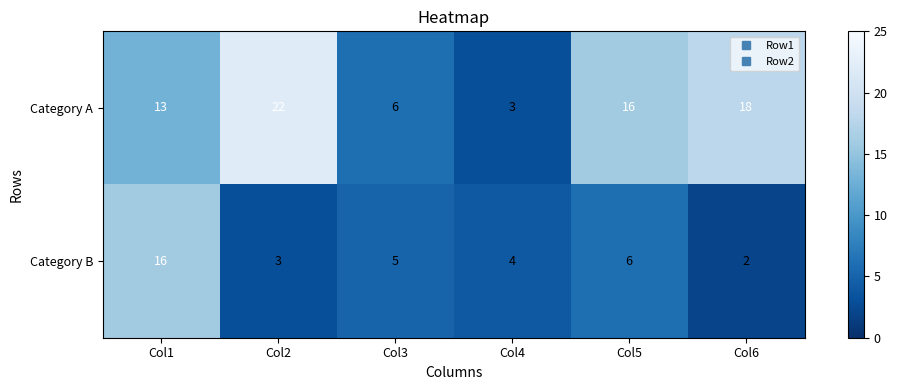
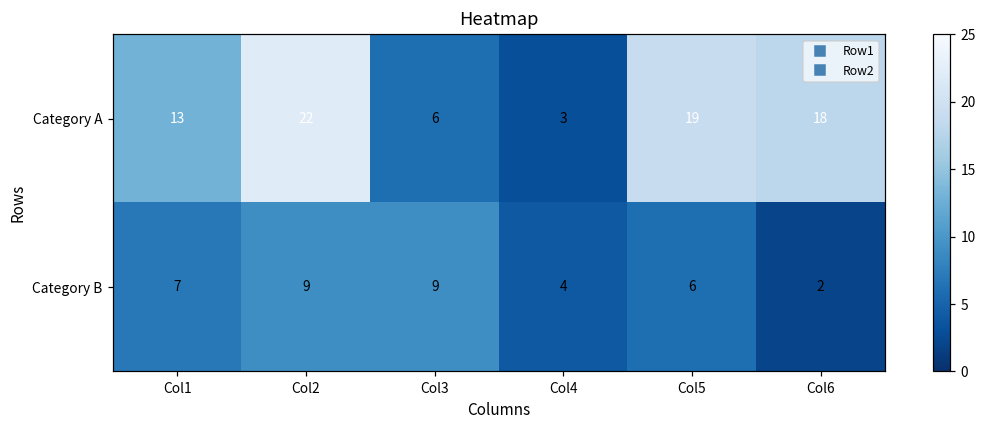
  {
    "Category A": {
      "Col1": 13,
      "Col3": 6,
      "Col4": 3,
-     "Col5": 16,
+     "Col5": 19,
      "Col6": 18
    },
    "Category B": {
-     "Col1": 16,
-     "Col2": 3,
-     "Col3": 5,
+     "Col1": 7,
+     "Col2": 9,
+     "Col3": 9,
      "Col4": 4,
      "Col5": 6,
      "Col6": 2
    }
  }
